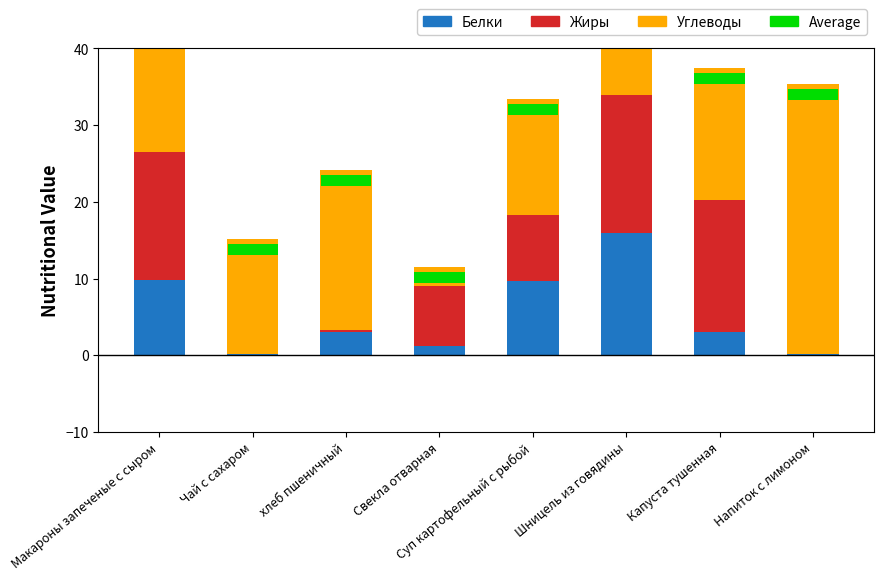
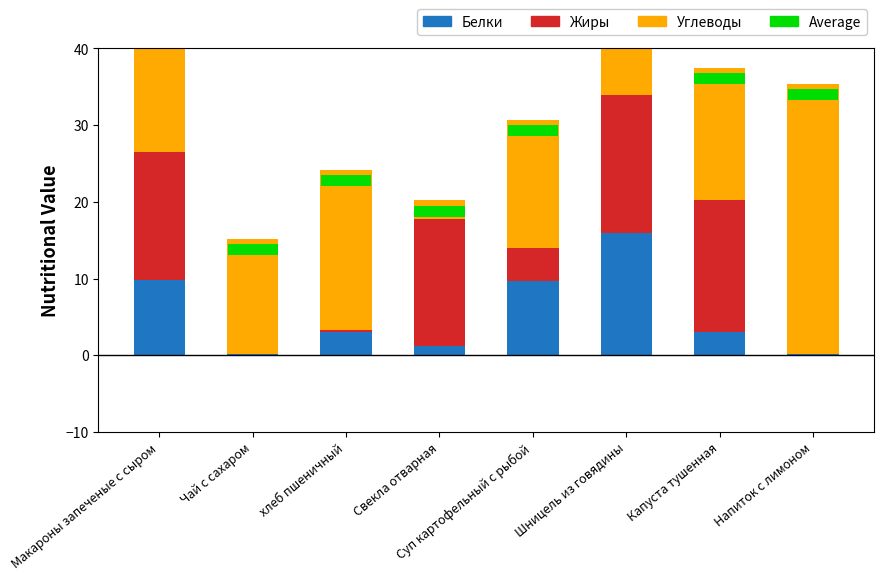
  {
    "Жиры": {
      "Макароны запеченые с сыром": 17,
      "Чай с сахаром": 0,
-     "Свекла отварная": 8,
-     "Суп картофельный с рыбой": 9,
+     "Свекла отварная": 17,
+     "Суп картофельный с рыбой": 4,
      "Шницель из говядины": 18,
      "Капуста тушенная": 17,
      "Напиток с лимоном": 0
    },
    "Углеводы": {
      "Чай с сахаром": 15,
      "хлеб пшеничный": 21,
      "Свекла отварная": 3,
-     "Суп картофельный с рыбой": 15,
+     "Суп картофельный с рыбой": 17,
      "Капуста тушенная": 17,
      "Напиток с лимоном": 35
    }
  }
